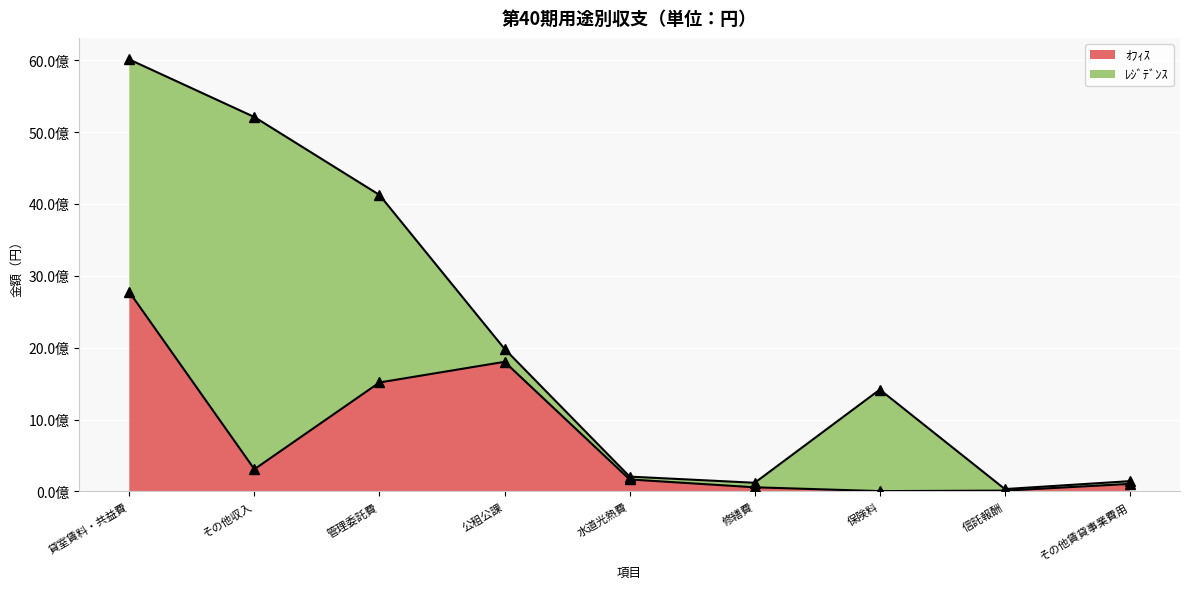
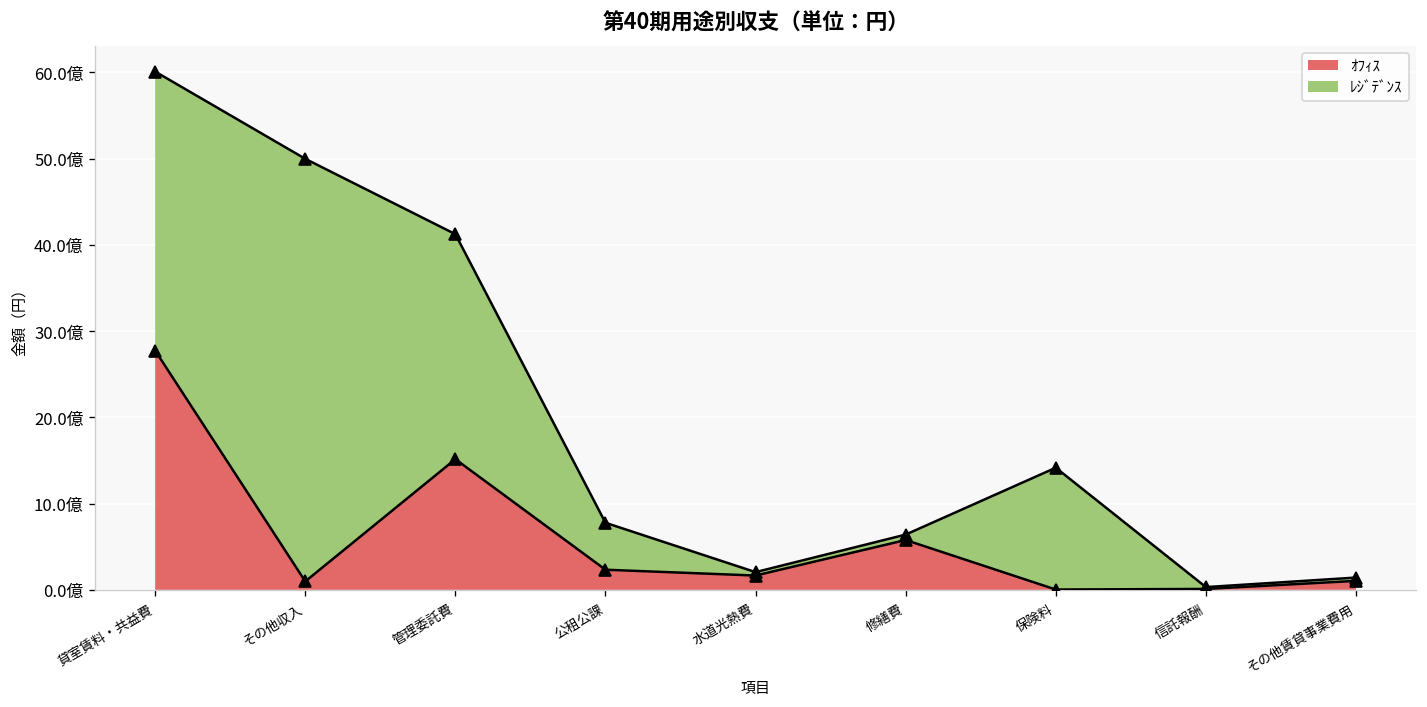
  {
    "ｵﾌｨｽ": {
      "貸室賃料・共益費": "28億",
-     "その他収入": "3億",
+     "その他収入": "1億",
      "管理委託費": "15億",
-     "公租公課": "18億",
+     "公租公課": "2億",
      "水道光熱費": "2億",
-     "修繕費": "1億",
+     "修繕費": "6億",
      "保険料": "0億",
      "その他賃貸事業費用": "1億"
    },
    "ﾚｼﾞﾃﾞﾝｽ": {
      "貸室賃料・共益費": "32億",
      "その他収入": "49億",
      "管理委託費": "26億",
-     "公租公課": "2億",
+     "公租公課": "5億",
      "水道光熱費": "0億",
      "修繕費": "1億",
      "保険料": "14億",
      "その他賃貸事業費用": "0億"
    }
  }
